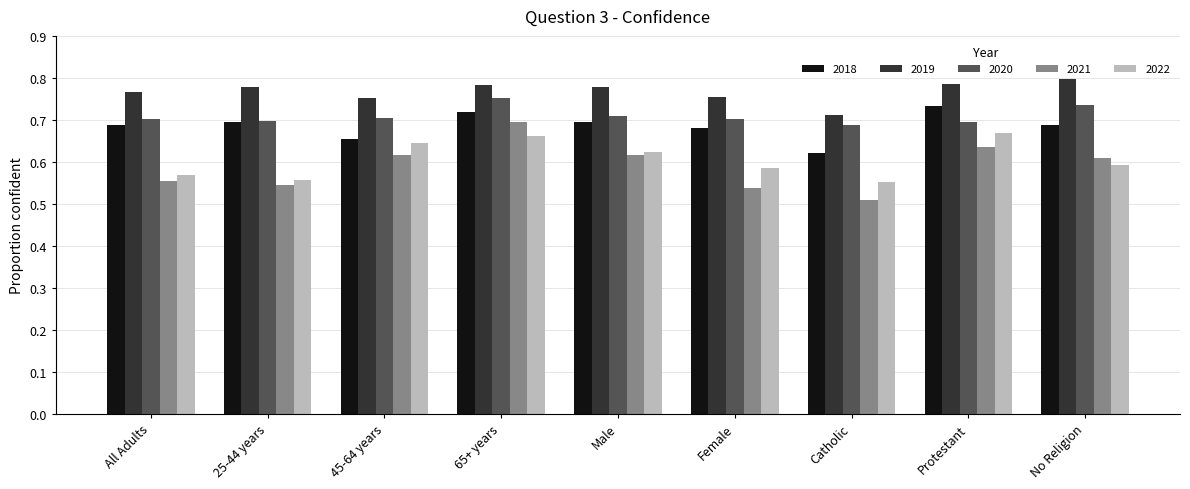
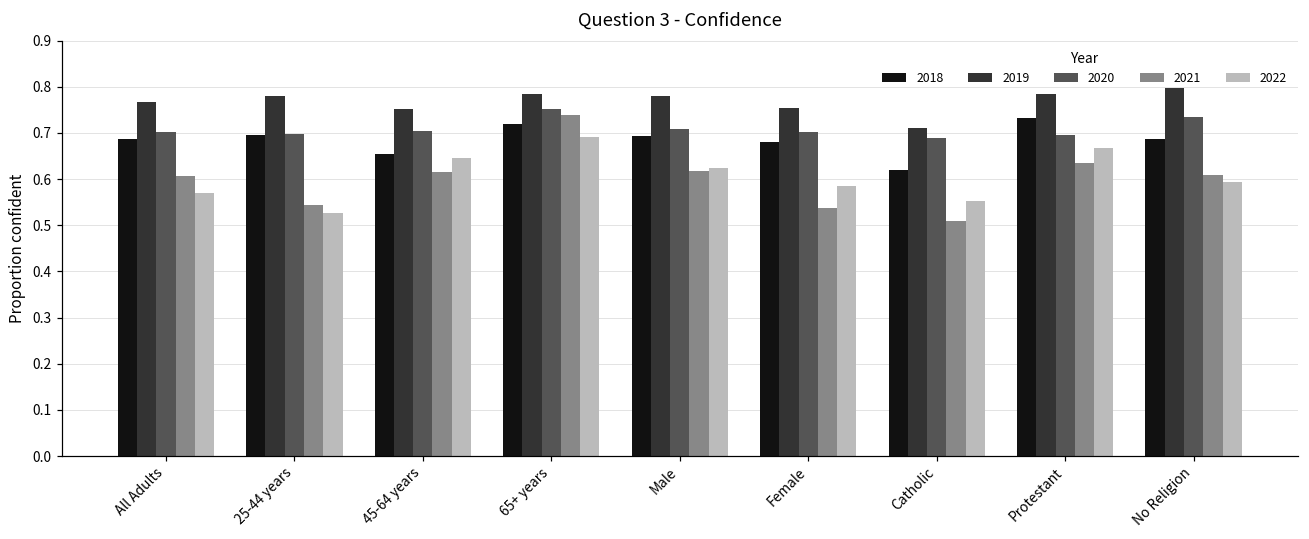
  {
    "2021": {
-     "All Adults": 0.55,
+     "All Adults": 0.61,
      "25-44 years": 0.54,
      "45-64 years": 0.62,
-     "65+ years": 0.70,
+     "65+ years": 0.74,
      "Male": 0.62,
      "Female": 0.54,
      "Catholic": 0.51,
      "Protestant": 0.63,
      "No Religion": 0.61
    },
    "2022": {
      "All Adults": 0.57,
-     "25-44 years": 0.56,
+     "25-44 years": 0.53,
      "45-64 years": 0.64,
-     "65+ years": 0.66,
+     "65+ years": 0.69,
      "Male": 0.62,
      "Female": 0.59,
      "Catholic": 0.55,
      "Protestant": 0.67,
      "No Religion": 0.59
    }
  }
